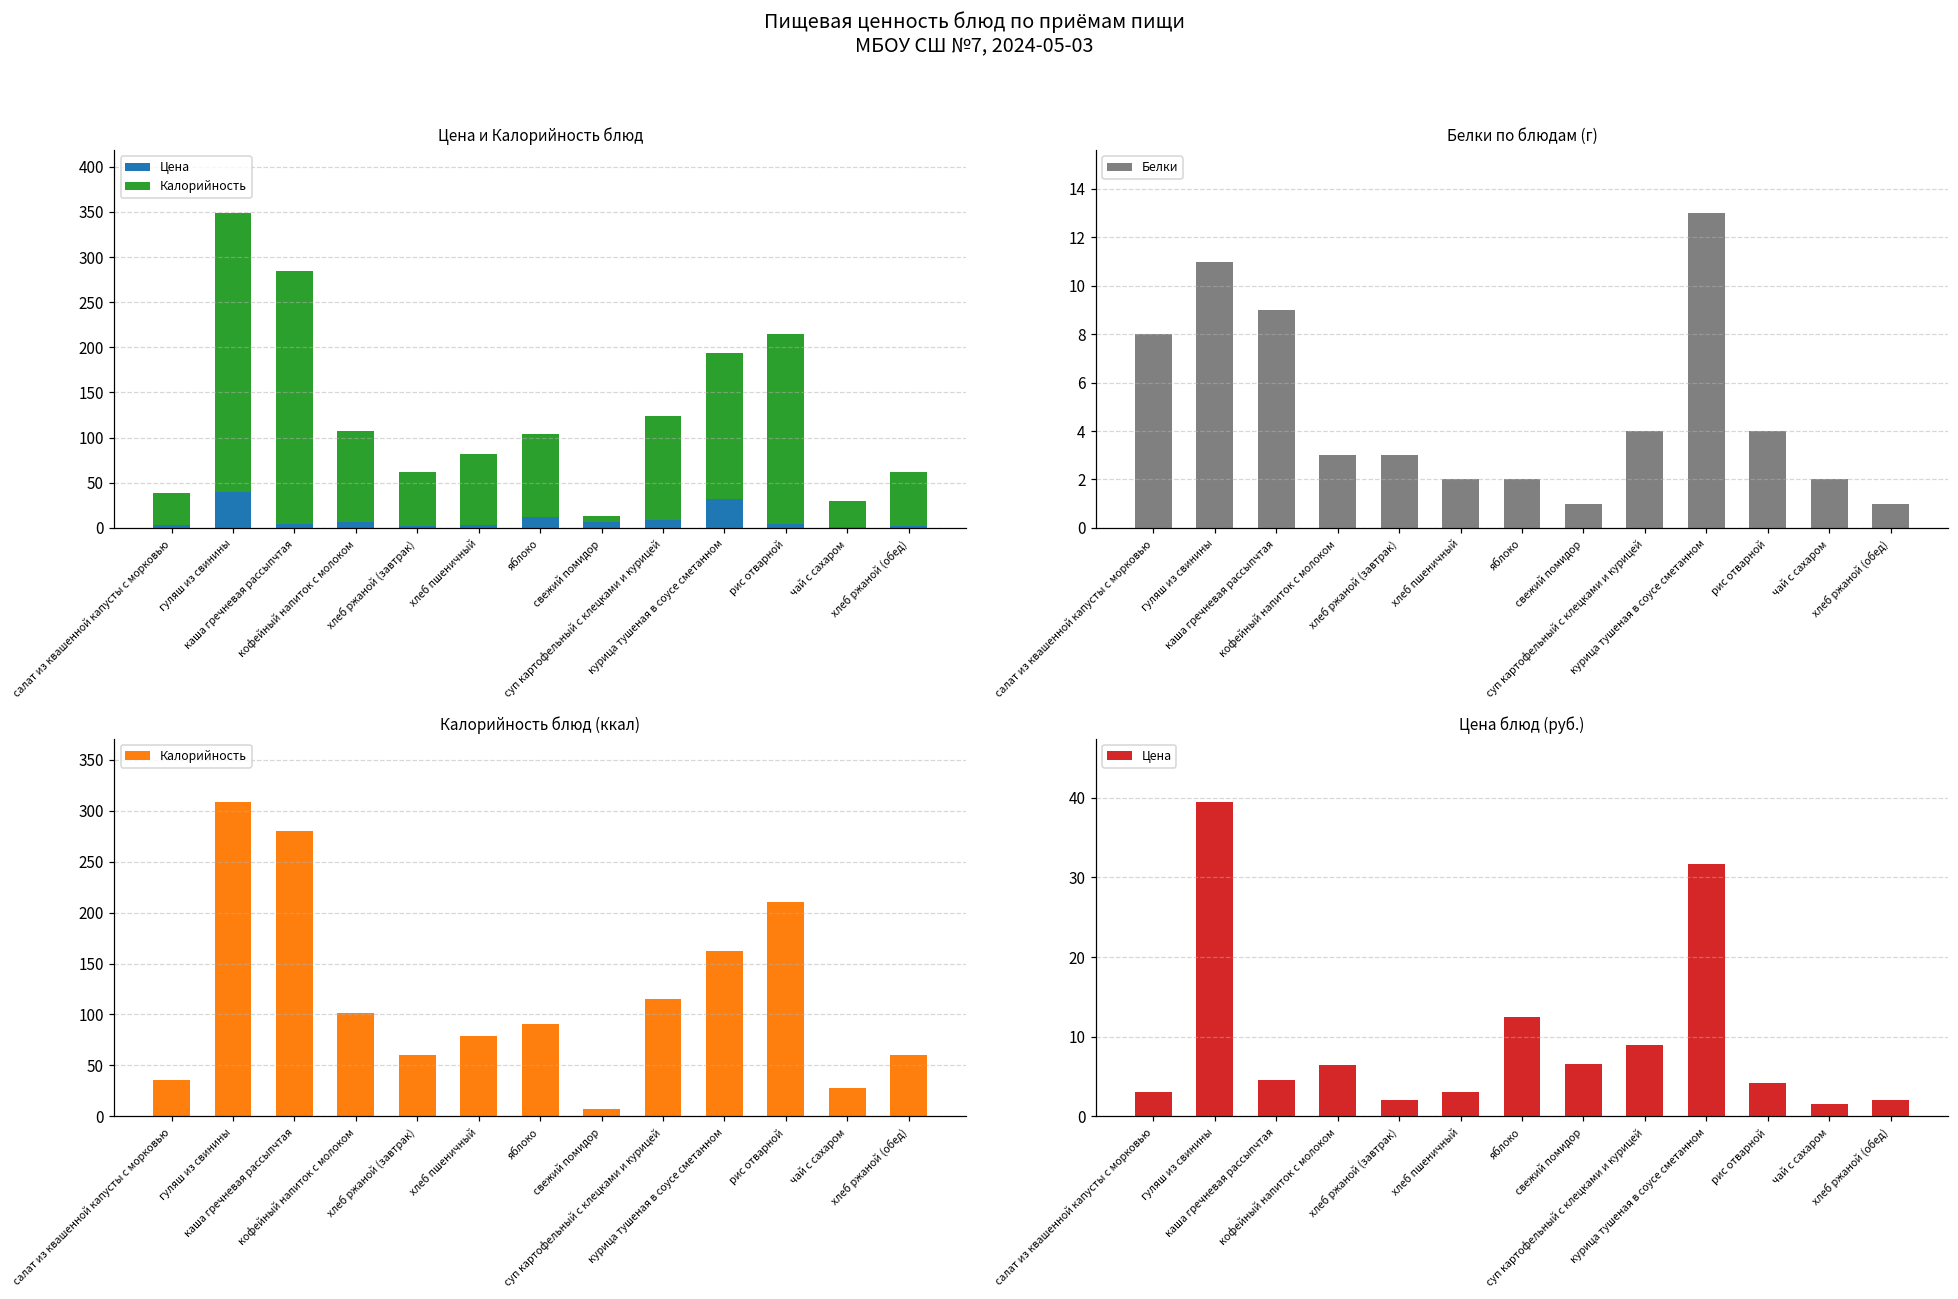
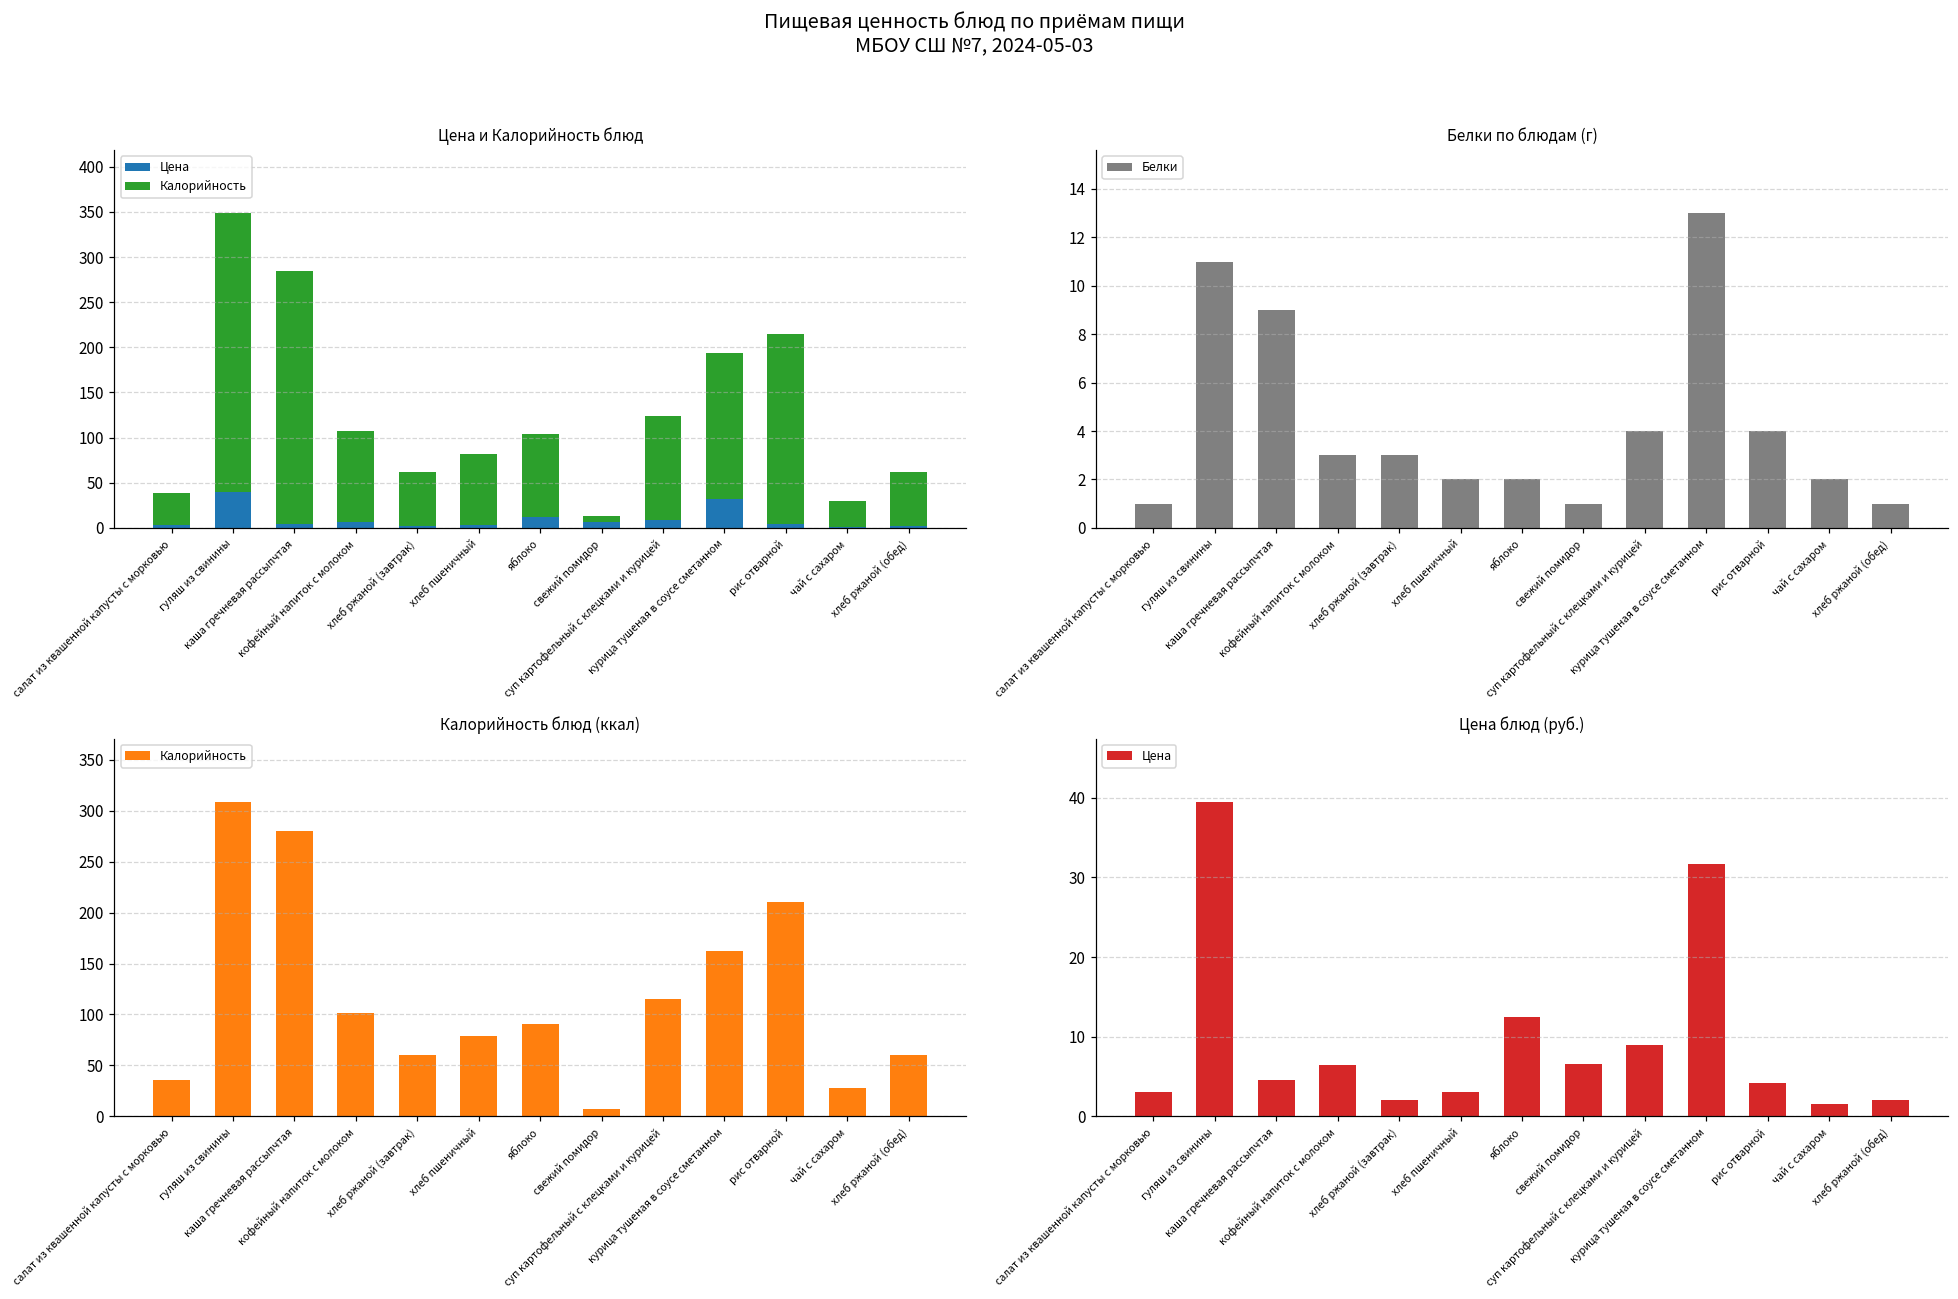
  {
    "Белки по блюдам (г)": {
-     "салат из квашенной капусты с морковью": 8,
+     "салат из квашенной капусты с морковью": 1,
      "гуляш из свинины": 11,
      "каша гречневая рассыпчтая": 9,
      "кофейный напиток с молоком": 3,
      "хлеб ржаной (завтрак)": 3,
      "хлеб пшеничный": 2,
      "яблоко": 2,
      "свежий помидор": 1,
      "суп картофельный с клецками и курицей": 4,
      "курица тушеная в соусе сметанном": 13,
      "рис отварной": 4,
      "чай с сахаром": 2,
      "хлеб ржаной (обед)": 1
    },
    "Калорийность блюд (ккал)": {
      "салат из квашенной капусты с морковью": 40,
      "гуляш из свинины": 310,
      "каша гречневая рассыпчтая": 280,
      "кофейный напиток с молоком": 100,
      "хлеб ржаной (завтрак)": 60,
      "хлеб пшеничный": 80,
      "яблоко": 90,
      "свежий помидор": 10,
      "суп картофельный с клецками и курицей": 120,
      "курица тушеная в соусе сметанном": 160,
      "рис отварной": 210,
      "чай с сахаром": 30,
      "хлеб ржаной (обед)": 60
    },
    "Цена блюд (руб.)": {
      "салат из квашенной капусты с морковью": 3,
      "гуляш из свинины": 40,
      "каша гречневая рассыпчтая": 5,
      "кофейный напиток с молоком": 6,
      "хлеб ржаной (завтрак)": 2,
      "хлеб пшеничный": 3,
      "яблоко": 12,
      "свежий помидор": 7,
      "суп картофельный с клецками и курицей": 9,
      "курица тушеная в соусе сметанном": 32,
      "рис отварной": 4,
      "чай с сахаром": 2,
      "хлеб ржаной (обед)": 2
    }
  }
